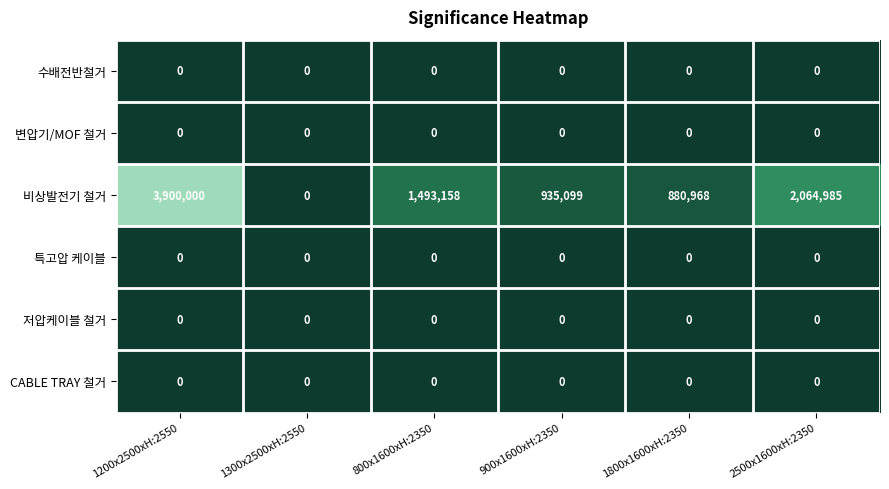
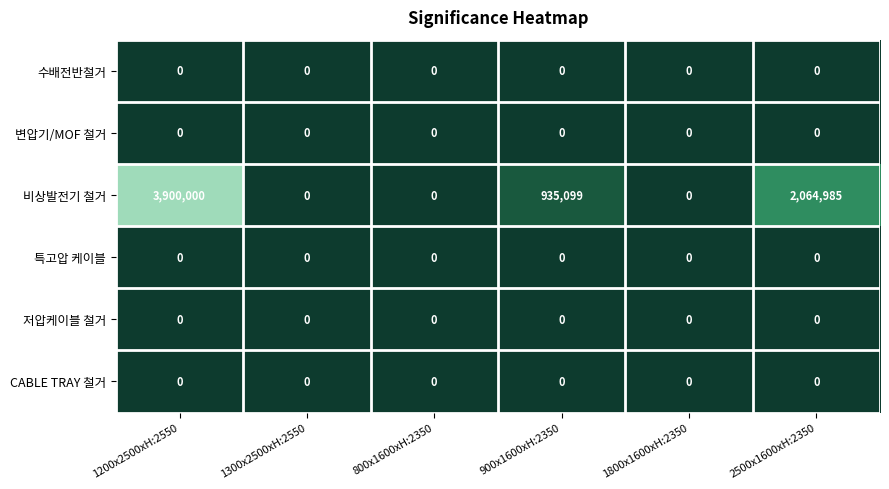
  {
    "수배전반철거": {
      "1200x2500xH:2550": "0",
      "1300x2500xH:2550": "0",
      "800x1600xH:2350": "0",
      "900x1600xH:2350": "0",
      "1800x1600xH:2350": "0",
      "2500x1600xH:2350": "0"
    },
    "변압기/MOF 철거": {
      "1200x2500xH:2550": "0",
      "1300x2500xH:2550": "0",
      "800x1600xH:2350": "0",
      "900x1600xH:2350": "0",
      "1800x1600xH:2350": "0",
      "2500x1600xH:2350": "0"
    },
    "비상발전기 철거": {
      "1200x2500xH:2550": "3,900,000",
      "1300x2500xH:2550": "0",
-     "800x1600xH:2350": "1,493,158",
+     "800x1600xH:2350": "0",
      "900x1600xH:2350": "935,099",
-     "1800x1600xH:2350": "880,968",
+     "1800x1600xH:2350": "0",
      "2500x1600xH:2350": "2,064,985"
    },
    "특고압 케이블": {
      "1200x2500xH:2550": "0",
      "1300x2500xH:2550": "0",
      "800x1600xH:2350": "0",
      "900x1600xH:2350": "0",
      "1800x1600xH:2350": "0",
      "2500x1600xH:2350": "0"
    },
    "저압케이블 철거": {
      "1200x2500xH:2550": "0",
      "1300x2500xH:2550": "0",
      "800x1600xH:2350": "0",
      "900x1600xH:2350": "0",
      "1800x1600xH:2350": "0",
      "2500x1600xH:2350": "0"
    },
    "CABLE TRAY 철거": {
      "1200x2500xH:2550": "0",
      "1300x2500xH:2550": "0",
      "800x1600xH:2350": "0",
      "900x1600xH:2350": "0",
      "1800x1600xH:2350": "0",
      "2500x1600xH:2350": "0"
    }
  }
